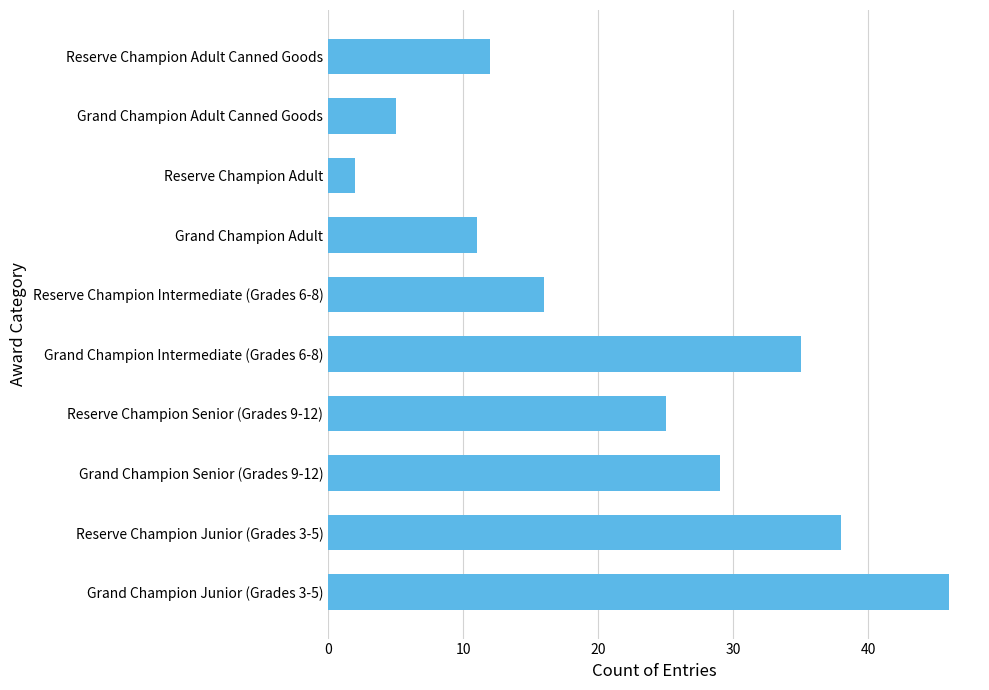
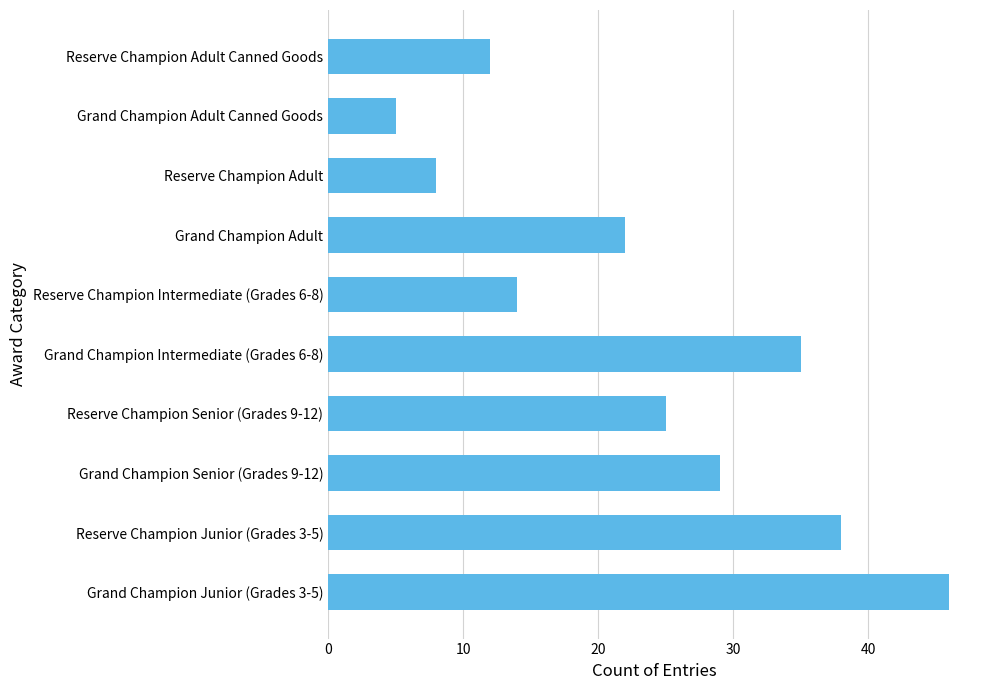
  {
    "Reserve Champion Adult Canned Goods": 12,
    "Grand Champion Adult Canned Goods": 5,
-   "Reserve Champion Adult": 2,
-   "Grand Champion Adult": 11,
-   "Reserve Champion Intermediate (Grades 6-8)": 16,
+   "Reserve Champion Adult": 8,
+   "Grand Champion Adult": 22,
+   "Reserve Champion Intermediate (Grades 6-8)": 14,
    "Grand Champion Intermediate (Grades 6-8)": 35,
    "Reserve Champion Senior (Grades 9-12)": 25,
    "Grand Champion Senior (Grades 9-12)": 29,
    "Reserve Champion Junior (Grades 3-5)": 38,
    "Grand Champion Junior (Grades 3-5)": 46
  }
